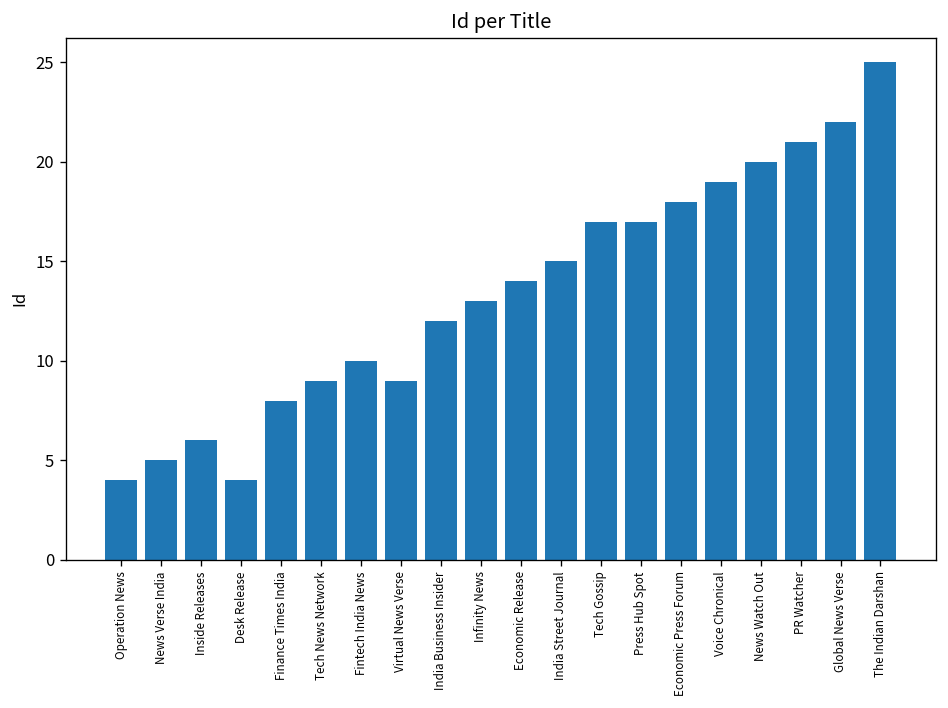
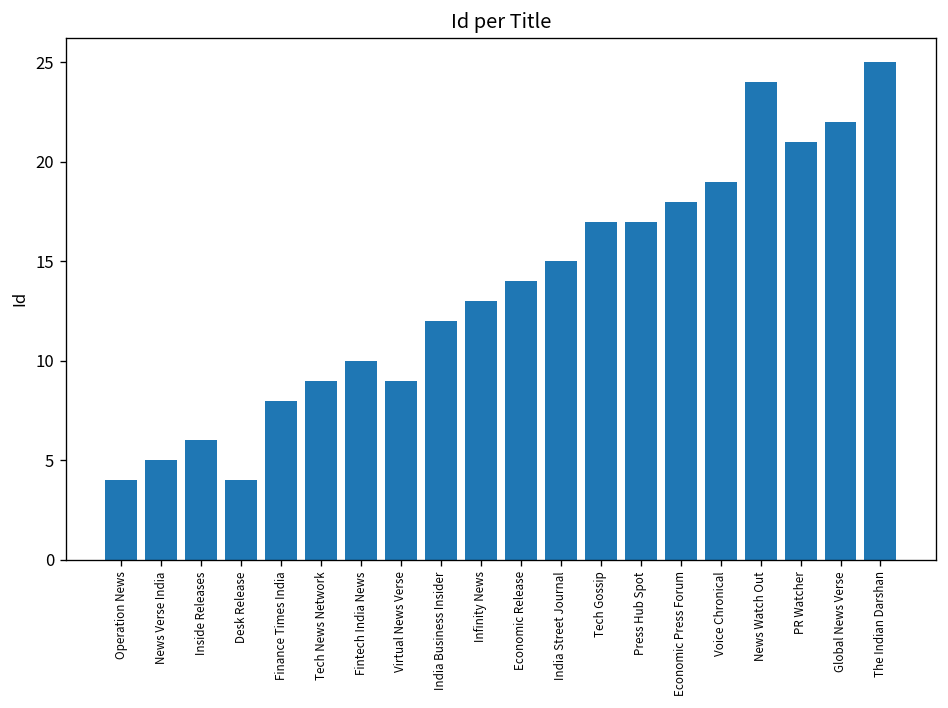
  {
    "Operation News": 4,
    "News Verse India": 5,
    "Inside Releases": 6,
    "Desk Release": 4,
    "Finance Times India": 8,
    "Tech News Network": 9,
    "Fintech India News": 10,
    "Virtual News Verse": 9,
    "India Business Insider": 12,
    "Infinity News": 13,
    "Economic Release": 14,
    "India Street Journal": 15,
    "Tech Gossip": 17,
    "Press Hub Spot": 17,
    "Economic Press Forum": 18,
    "Voice Chronical": 19,
-   "News Watch Out": 20,
+   "News Watch Out": 24,
    "PR Watcher": 21,
    "Global News Verse": 22,
    "The Indian Darshan": 25
  }
